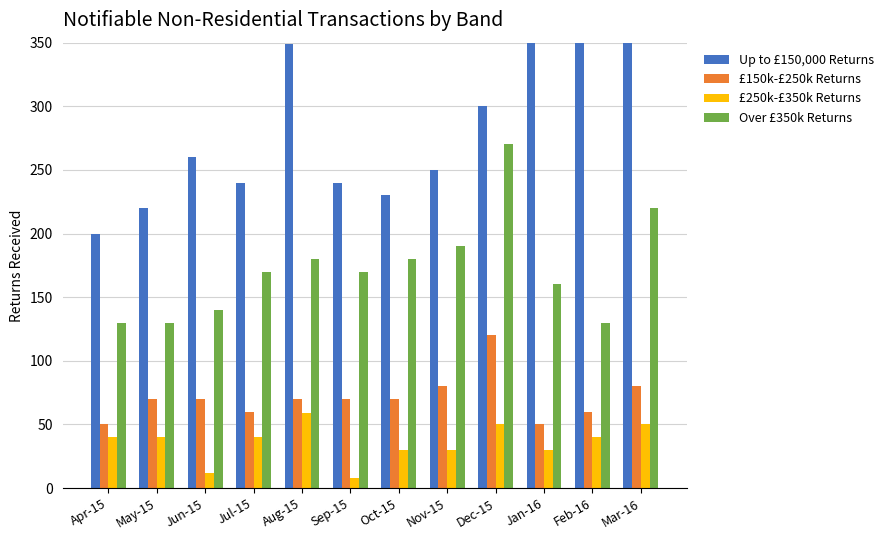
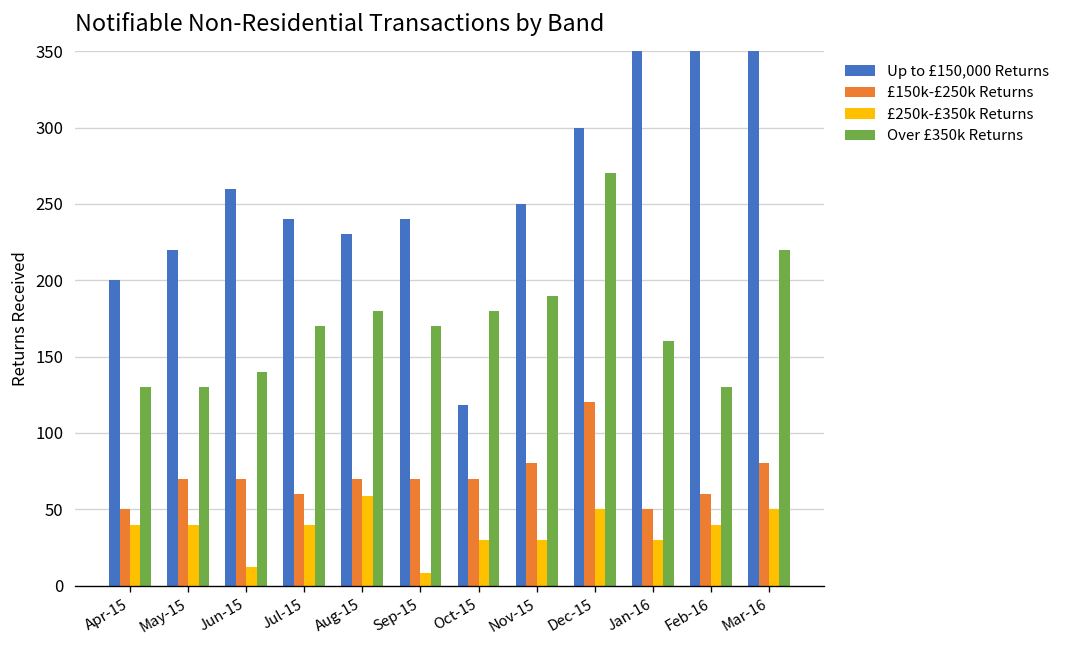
  {
    "Up to £150,000 Returns": {
      "Apr-15": 200,
      "May-15": 220,
      "Jun-15": 260,
      "Jul-15": 240,
-     "Aug-15": 349,
+     "Aug-15": 230,
      "Sep-15": 240,
-     "Oct-15": 230,
+     "Oct-15": 118,
      "Nov-15": 250,
      "Dec-15": 300
    },
    "£150k-£250k Returns": {
      "Apr-15": 50,
      "May-15": 70,
      "Jun-15": 70,
      "Jul-15": 60,
      "Aug-15": 70,
      "Sep-15": 70,
      "Oct-15": 70,
      "Nov-15": 80,
      "Dec-15": 120,
      "Jan-16": 50,
      "Feb-16": 60,
      "Mar-16": 80
    },
    "£250k-£350k Returns": {
      "Apr-15": 40,
      "May-15": 40,
      "Jun-15": 12,
      "Jul-15": 40,
      "Aug-15": 59,
      "Sep-15": 8,
      "Oct-15": 30,
      "Nov-15": 30,
      "Dec-15": 50,
      "Jan-16": 30,
      "Feb-16": 40,
      "Mar-16": 50
    },
    "Over £350k Returns": {
      "Apr-15": 130,
      "May-15": 130,
      "Jun-15": 140,
      "Jul-15": 170,
      "Aug-15": 180,
      "Sep-15": 170,
      "Oct-15": 180,
      "Nov-15": 190,
      "Dec-15": 270,
      "Jan-16": 160,
      "Feb-16": 130,
      "Mar-16": 220
    }
  }
